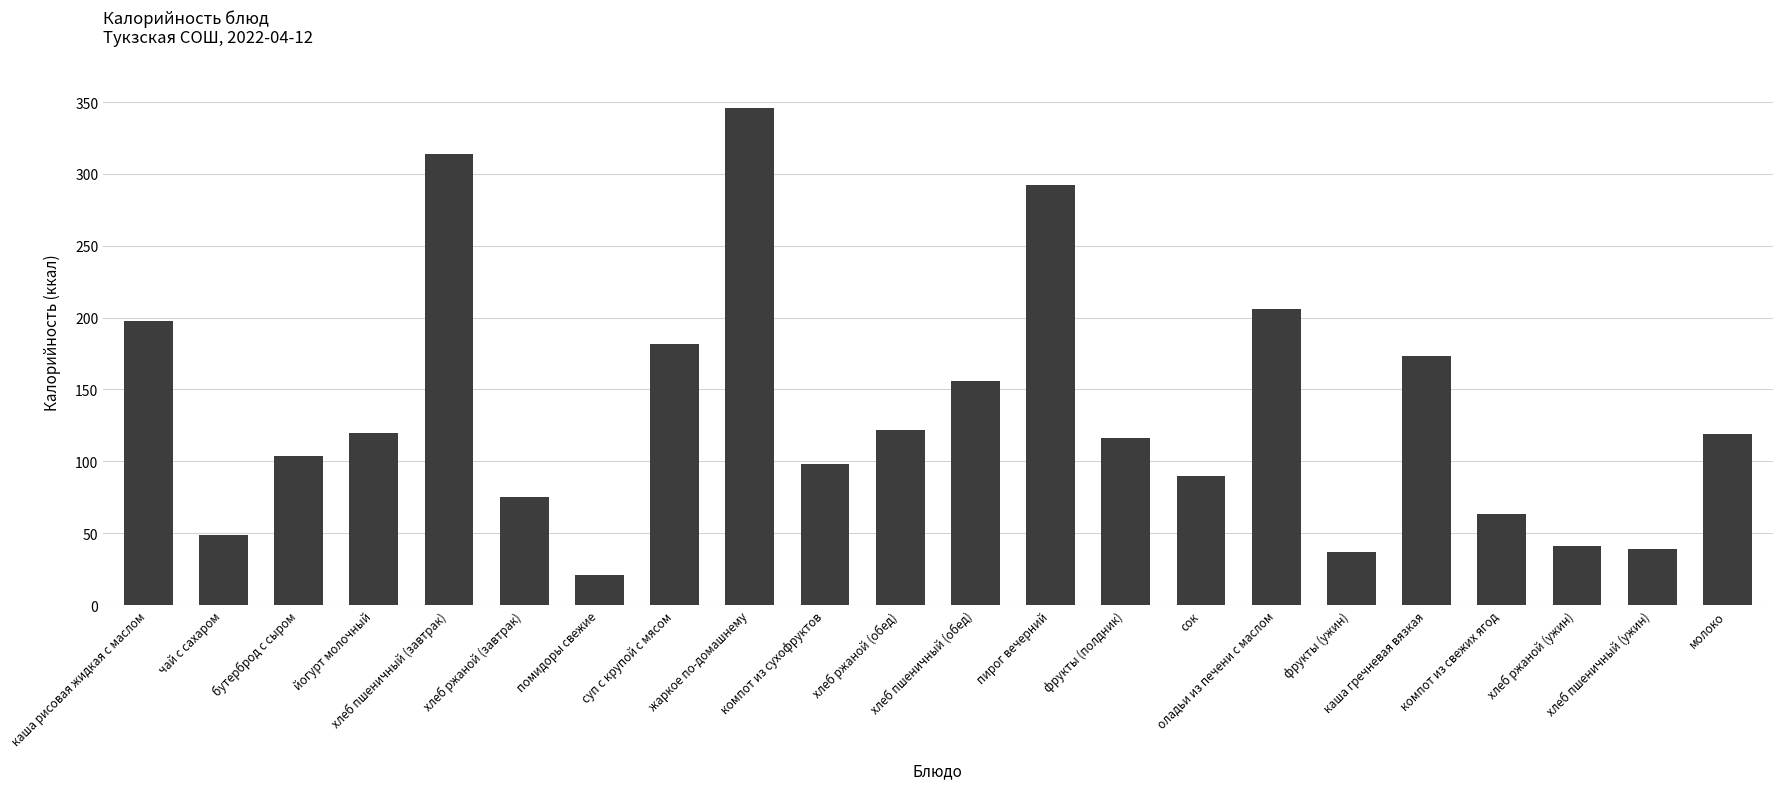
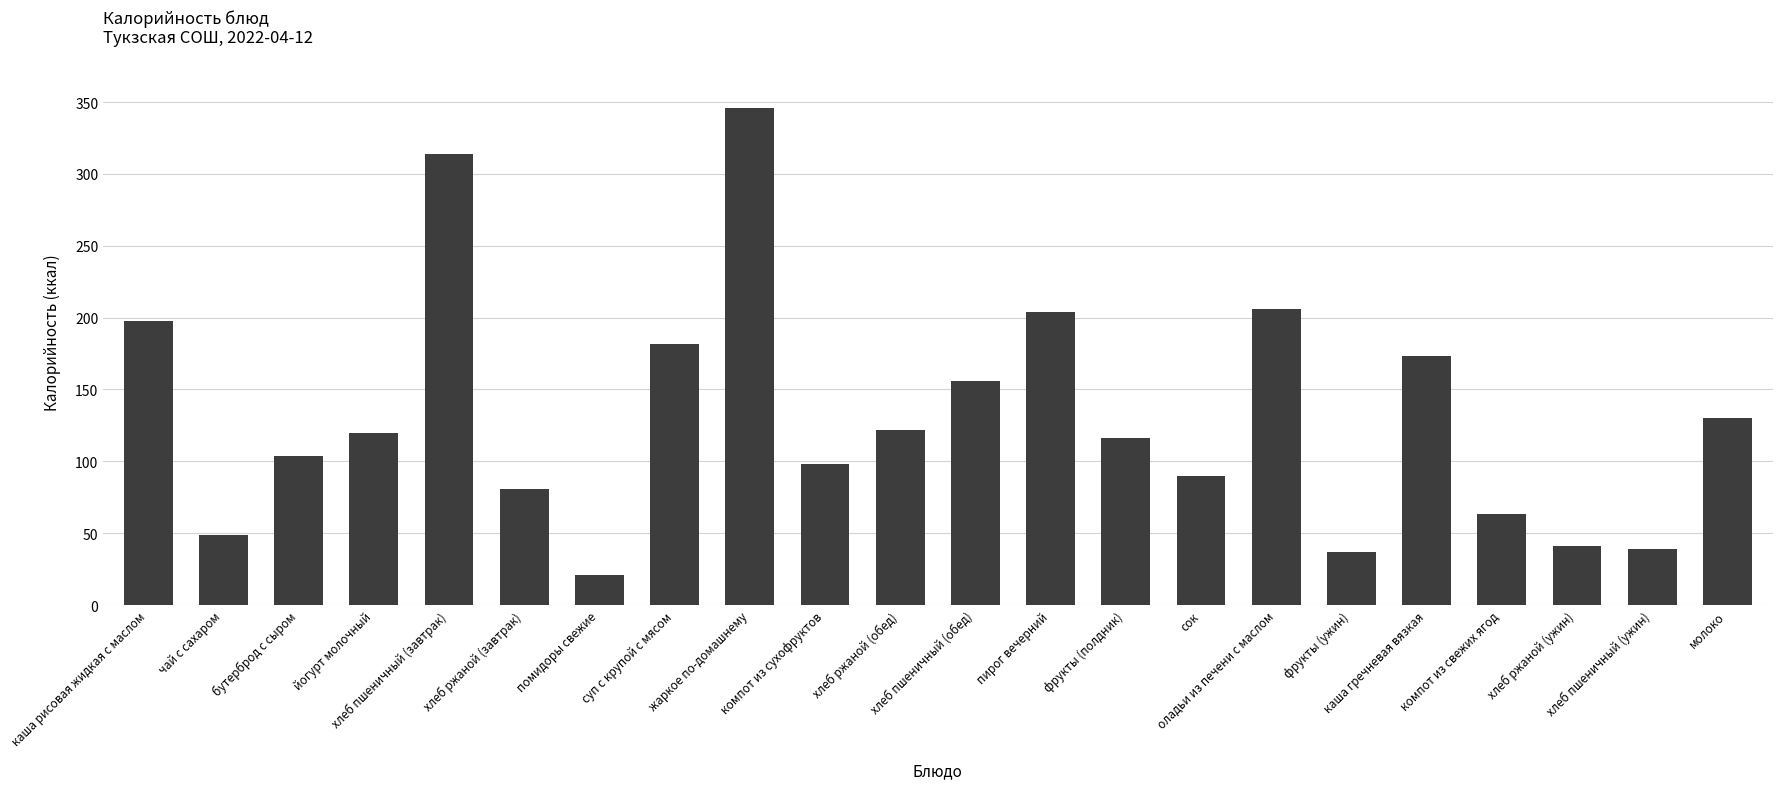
  {
    "каша рисовая жидкая с маслом": 198,
    "чай с сахаром": 49,
    "бутерброд с сыром": 104,
    "йогурт молочный": 120,
    "хлеб пшеничный (завтрак)": 314,
-   "хлеб ржаной (завтрак)": 75,
+   "хлеб ржаной (завтрак)": 81,
    "помидоры свежие": 21,
    "суп с крупой с мясом": 182,
    "жаркое по-домашнему": 346,
    "компот из сухофруктов": 98,
    "хлеб ржаной (обед)": 122,
    "хлеб пшеничный (обед)": 156,
-   "пирог вечерний": 292,
+   "пирог вечерний": 204,
    "фрукты (полдник)": 116,
    "сок": 90,
    "оладьи из печени с маслом": 206,
    "фрукты (ужин)": 37,
    "каша гречневая вязкая": 173,
    "компот из свежих ягод": 63,
    "хлеб ржаной (ужин)": 41,
    "хлеб пшеничный (ужин)": 39,
-   "молоко": 119
+   "молоко": 130
  }
